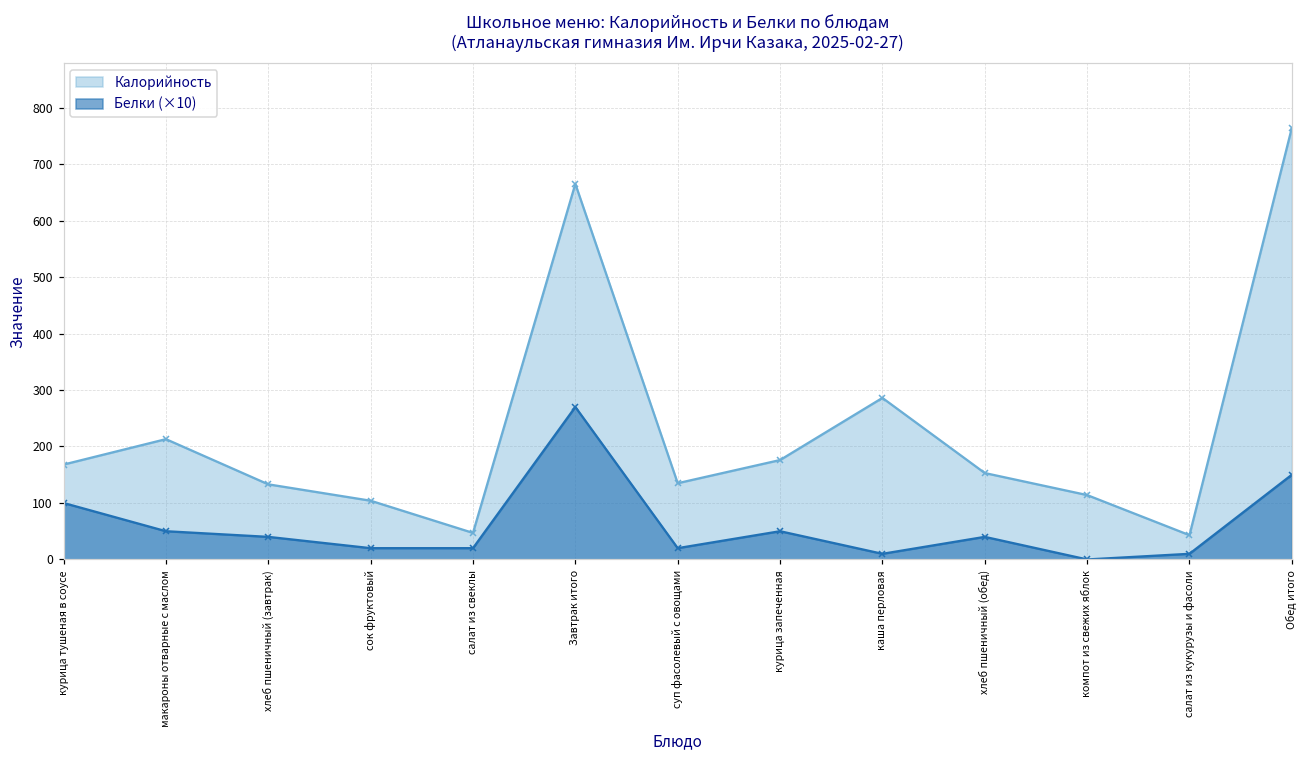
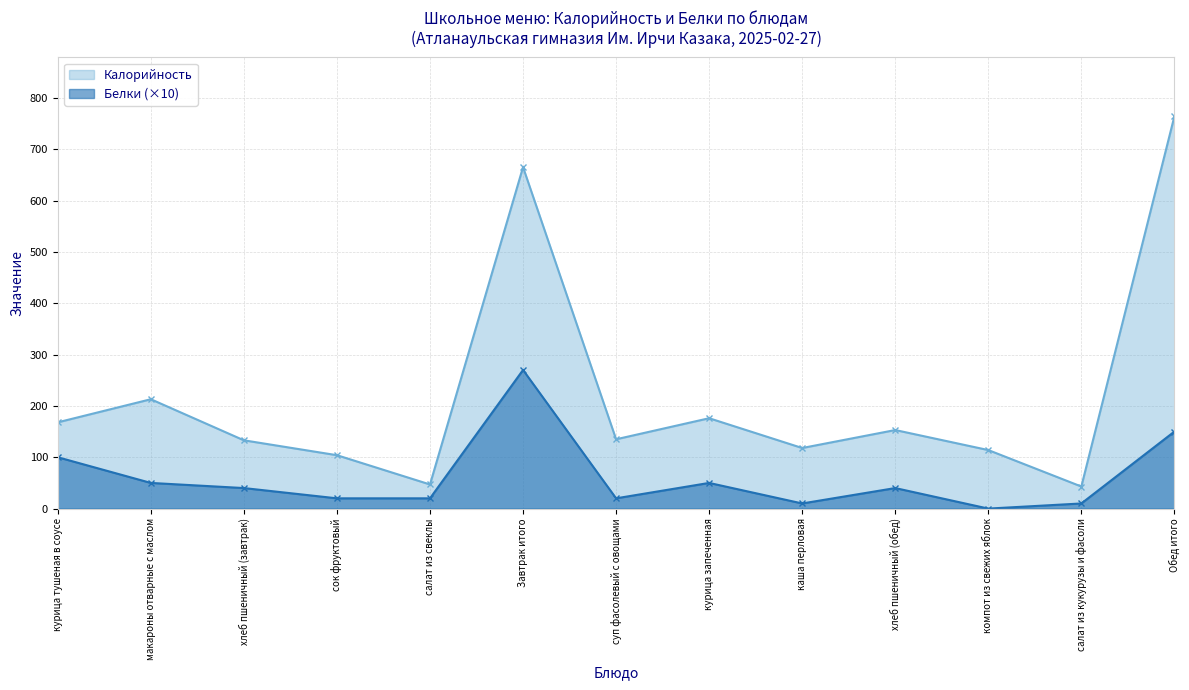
  {
    "Калорийность": {
      "курица тушеная в соусе": 170,
      "макароны отварные с маслом": 210,
      "хлеб пшеничный (завтрак)": 130,
      "сок фруктовый": 100,
      "салат из свеклы": 50,
      "Завтрак итого": 670,
      "суп фасолевый с овощами": 140,
      "курица запеченная": 180,
-     "каша перловая": 290,
+     "каша перловая": 120,
      "хлеб пшеничный (обед)": 150,
      "компот из свежих яблок": 110,
      "салат из кукурузы и фасоли": 40,
      "Обед итого": 760
    },
    "Белки (×10)": {
      "курица тушеная в соусе": 100,
      "макароны отварные с маслом": 50,
      "хлеб пшеничный (завтрак)": 40,
      "сок фруктовый": 20,
      "салат из свеклы": 20,
      "Завтрак итого": 270,
      "суп фасолевый с овощами": 20,
      "курица запеченная": 50,
      "каша перловая": 10,
      "хлеб пшеничный (обед)": 40,
      "компот из свежих яблок": 0,
      "салат из кукурузы и фасоли": 10,
      "Обед итого": 150
    }
  }
